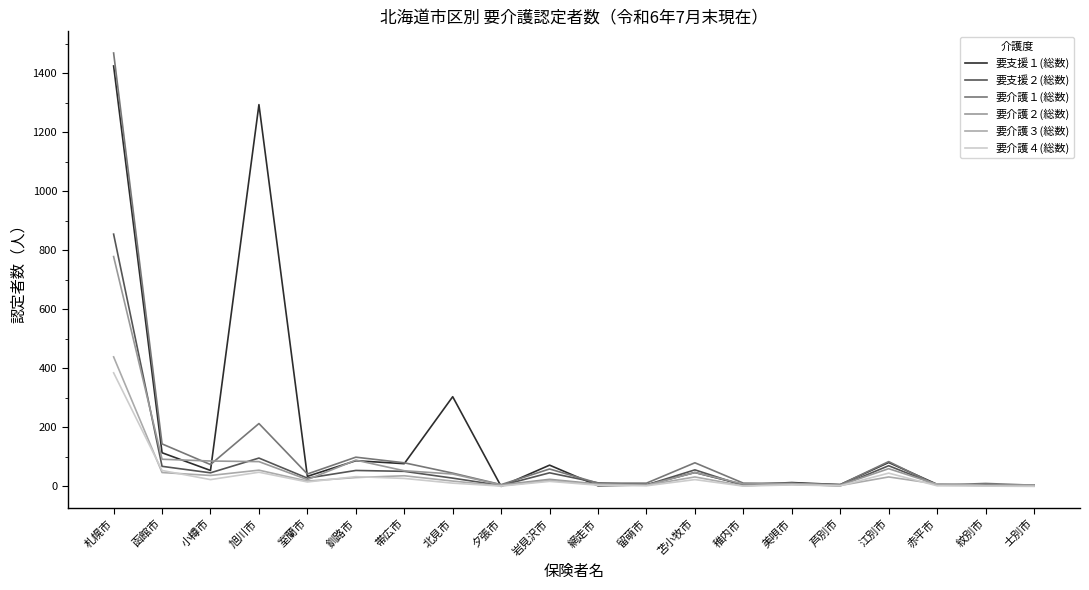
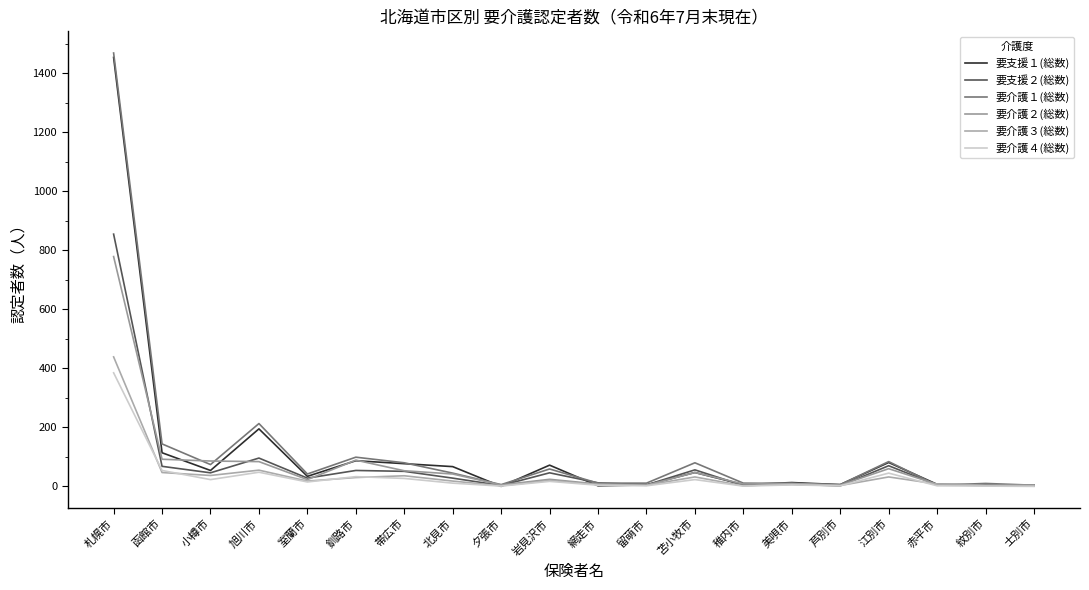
  {
    "要支援１(総数)": {
-     "札幌市": 1430,
+     "札幌市": 1450,
      "函館市": 110,
-     "旭川市": 1290,
-     "北見市": 300,
+     "旭川市": 200,
+     "北見市": 70,
      "岩見沢市": 70
    }
  }
